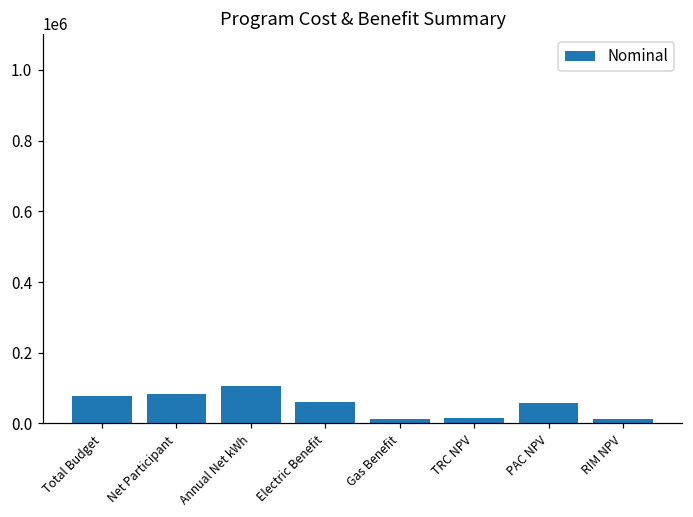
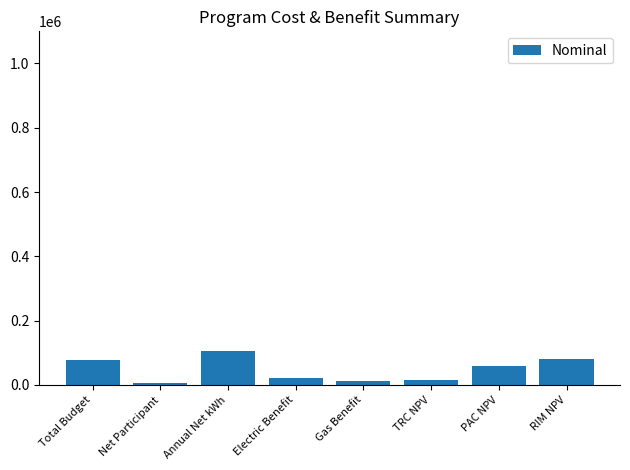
  {
    "Total Budget": 80000,
-   "Net Participant": 80000,
+   "Net Participant": 10000,
    "Annual Net kWh": 110000,
-   "Electric Benefit": 60000,
+   "Electric Benefit": 20000,
    "Gas Benefit": 10000,
    "TRC NPV": 20000,
    "PAC NPV": 60000,
-   "RIM NPV": 10000
+   "RIM NPV": 80000
  }
